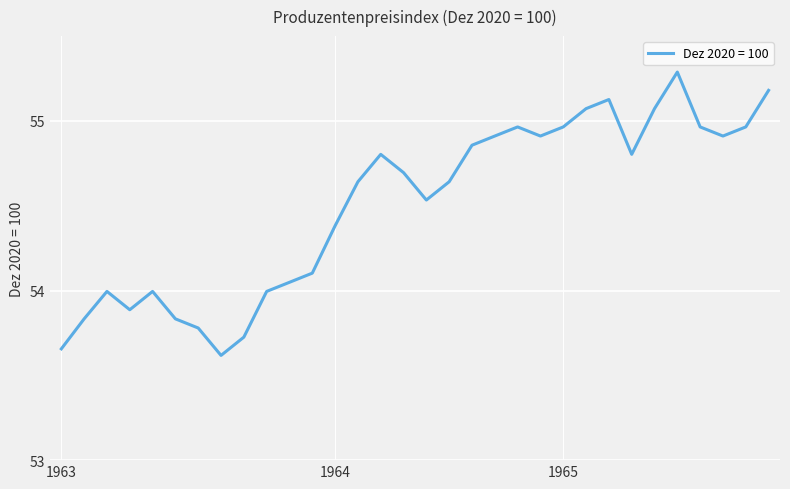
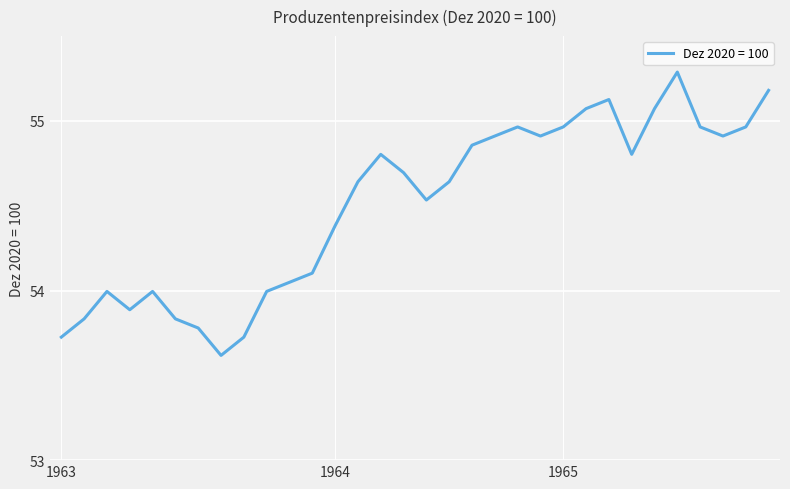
  {
-   "1963": 53.66,
+   "1963": 53.73,
    "1964": 54.38,
    "1965": 54.96
  }
